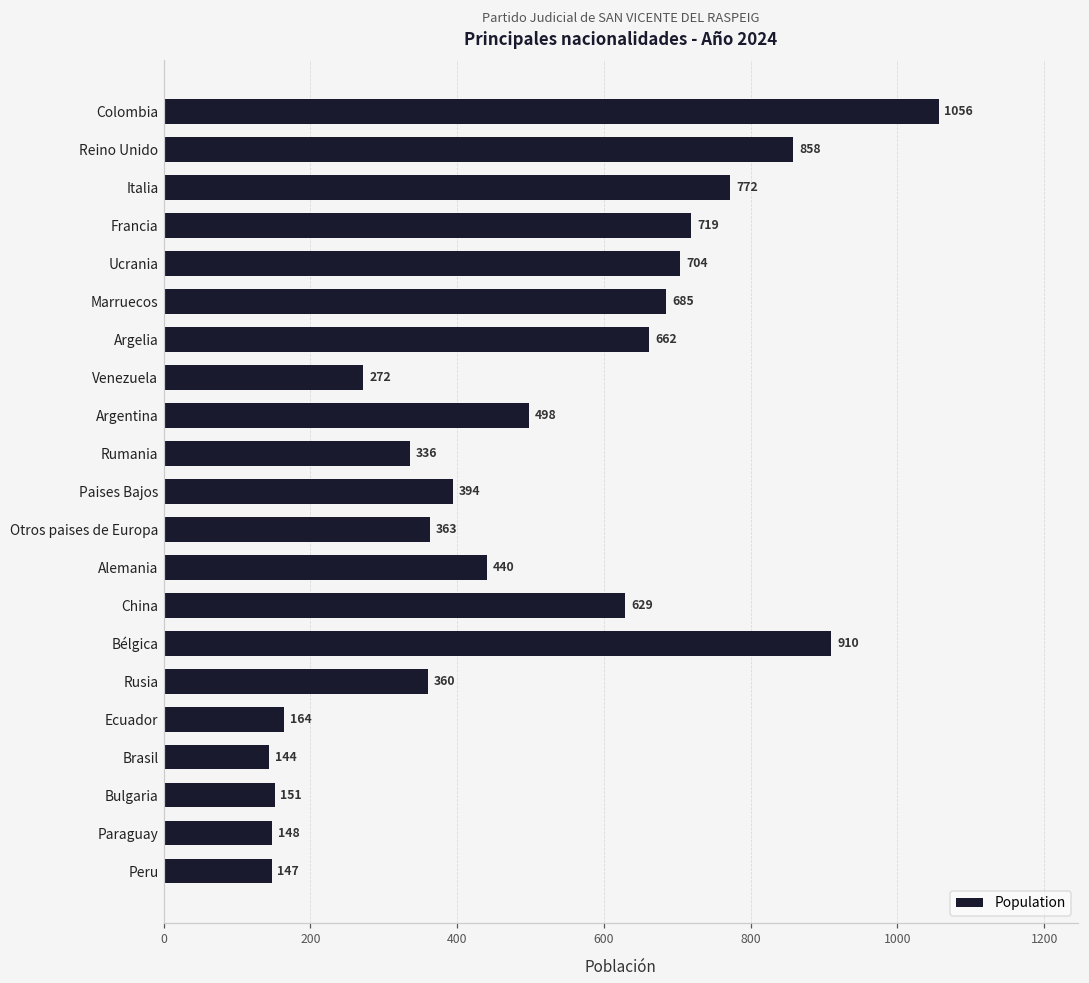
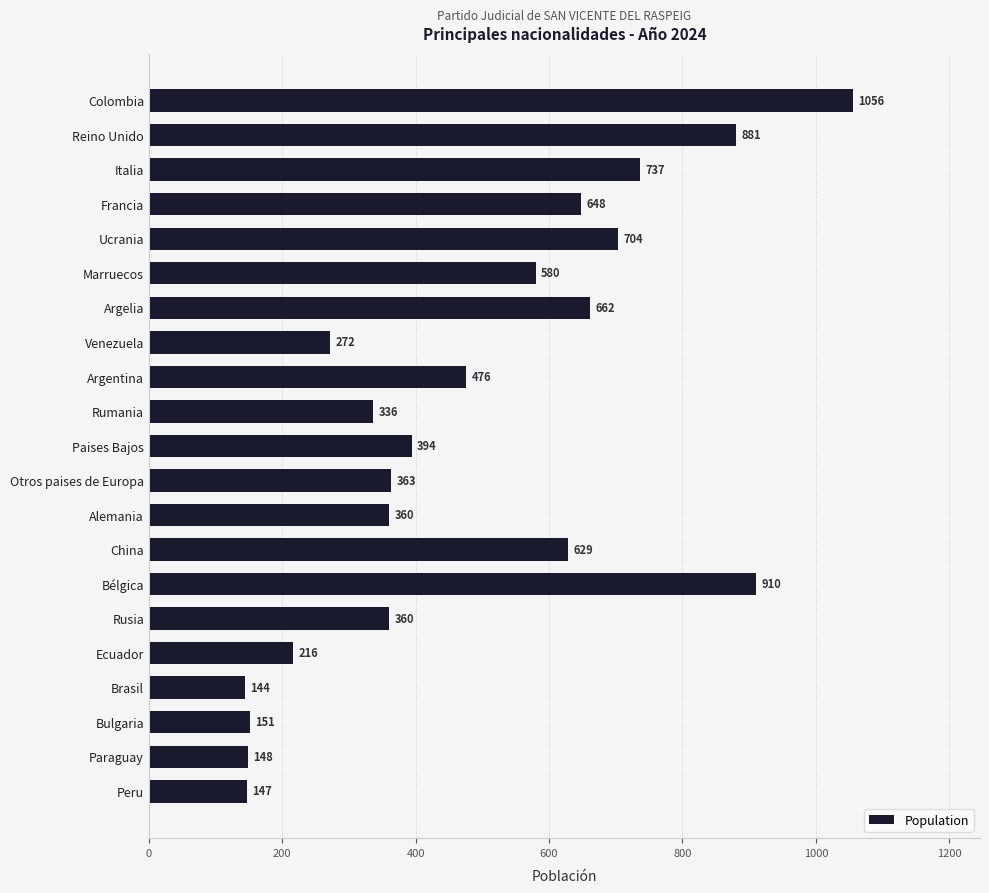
  {
    "Colombia": 1056,
-   "Reino Unido": 858,
-   "Italia": 772,
-   "Francia": 719,
+   "Reino Unido": 881,
+   "Italia": 737,
+   "Francia": 648,
    "Ucrania": 704,
-   "Marruecos": 685,
+   "Marruecos": 580,
    "Argelia": 662,
    "Venezuela": 272,
-   "Argentina": 498,
+   "Argentina": 476,
    "Rumania": 336,
    "Paises Bajos": 394,
    "Otros paises de Europa": 363,
-   "Alemania": 440,
+   "Alemania": 360,
    "China": 629,
    "Bélgica": 910,
    "Rusia": 360,
-   "Ecuador": 164,
+   "Ecuador": 216,
    "Brasil": 144,
    "Bulgaria": 151,
    "Paraguay": 148,
    "Peru": 147
  }
